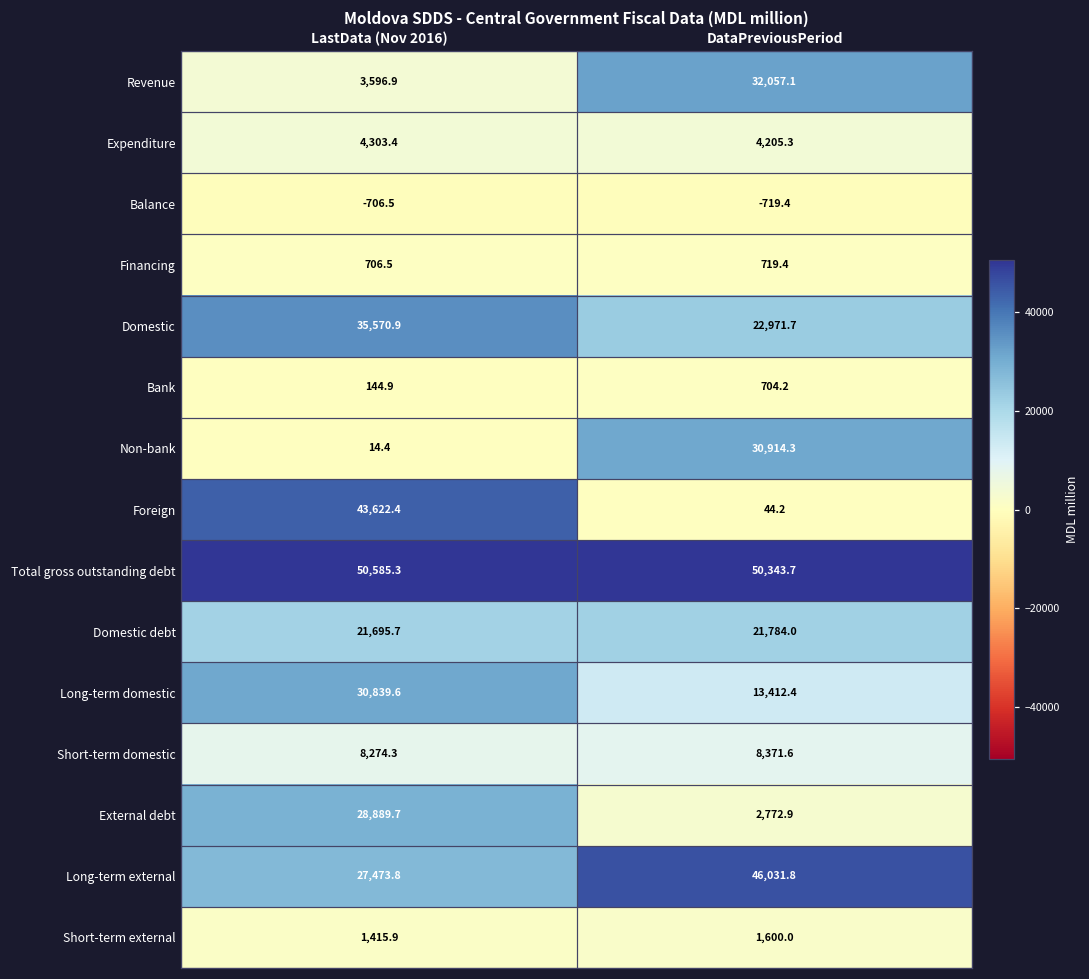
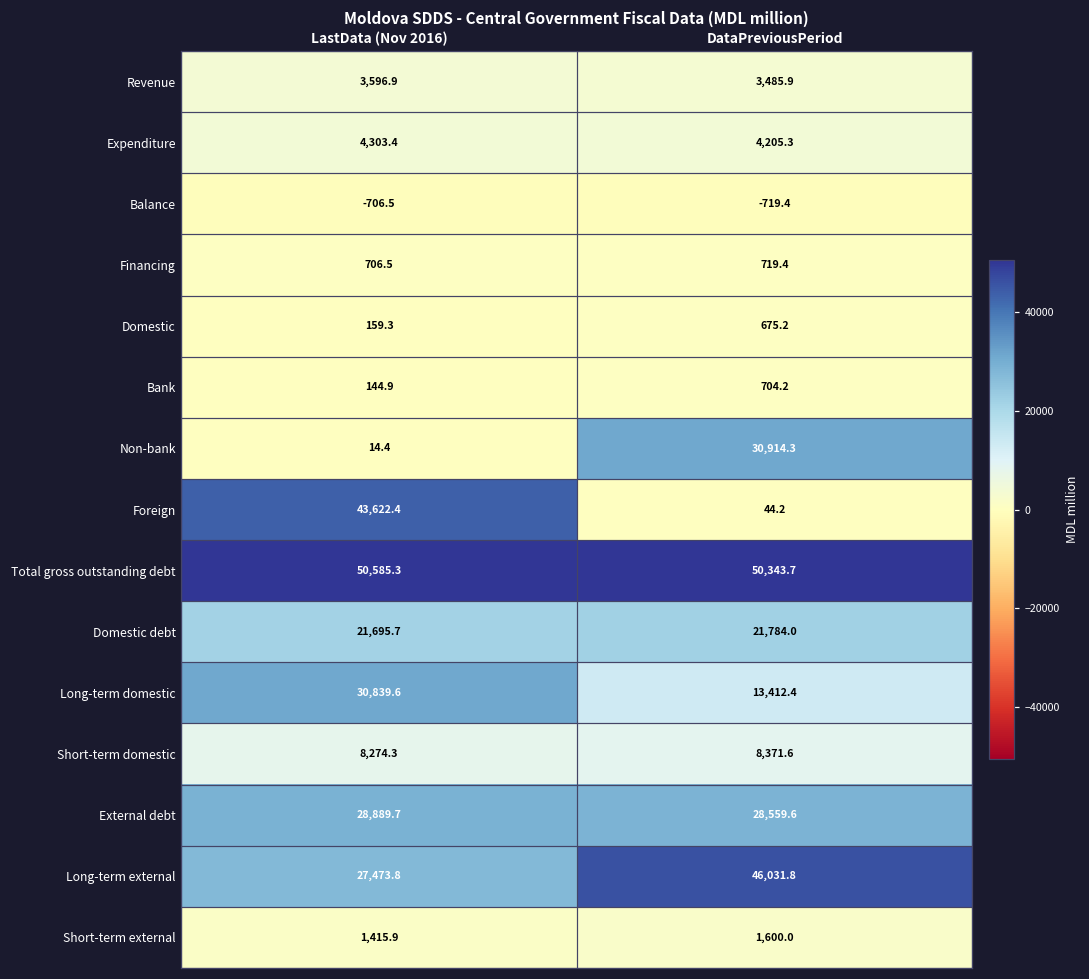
  {
    "Revenue": {
      "LastData (Nov 2016)": "3,596.9",
-     "DataPreviousPeriod": "32,057.1"
+     "DataPreviousPeriod": "3,485.9"
    },
    "Expenditure": {
      "LastData (Nov 2016)": "4,303.4",
      "DataPreviousPeriod": "4,205.3"
    },
    "Balance": {
      "LastData (Nov 2016)": "-706.5",
      "DataPreviousPeriod": "-719.4"
    },
    "Financing": {
      "LastData (Nov 2016)": "706.5",
      "DataPreviousPeriod": "719.4"
    },
    "Domestic": {
-     "LastData (Nov 2016)": "35,570.9",
-     "DataPreviousPeriod": "22,971.7"
+     "LastData (Nov 2016)": "159.3",
+     "DataPreviousPeriod": "675.2"
    },
    "Bank": {
      "LastData (Nov 2016)": "144.9",
      "DataPreviousPeriod": "704.2"
    },
    "Non-bank": {
      "LastData (Nov 2016)": "14.4",
      "DataPreviousPeriod": "30,914.3"
    },
    "Foreign": {
      "LastData (Nov 2016)": "43,622.4",
      "DataPreviousPeriod": "44.2"
    },
    "Total gross outstanding debt": {
      "LastData (Nov 2016)": "50,585.3",
      "DataPreviousPeriod": "50,343.7"
    },
    "Domestic debt": {
      "LastData (Nov 2016)": "21,695.7",
      "DataPreviousPeriod": "21,784.0"
    },
    "Long-term domestic": {
      "LastData (Nov 2016)": "30,839.6",
      "DataPreviousPeriod": "13,412.4"
    },
    "Short-term domestic": {
      "LastData (Nov 2016)": "8,274.3",
      "DataPreviousPeriod": "8,371.6"
    },
    "External debt": {
      "LastData (Nov 2016)": "28,889.7",
-     "DataPreviousPeriod": "2,772.9"
+     "DataPreviousPeriod": "28,559.6"
    },
    "Long-term external": {
      "LastData (Nov 2016)": "27,473.8",
      "DataPreviousPeriod": "46,031.8"
    },
    "Short-term external": {
      "LastData (Nov 2016)": "1,415.9",
      "DataPreviousPeriod": "1,600.0"
    }
  }
